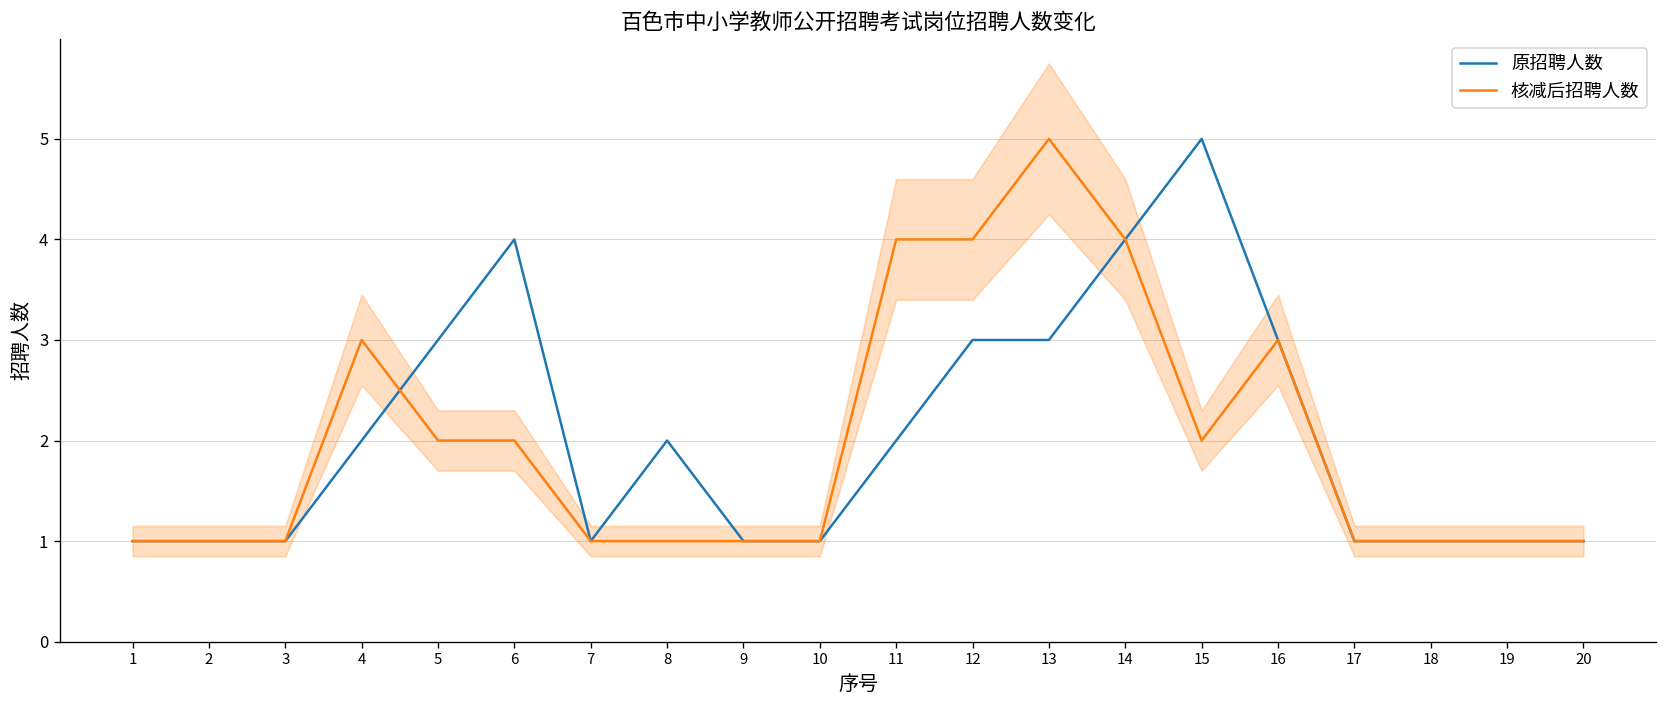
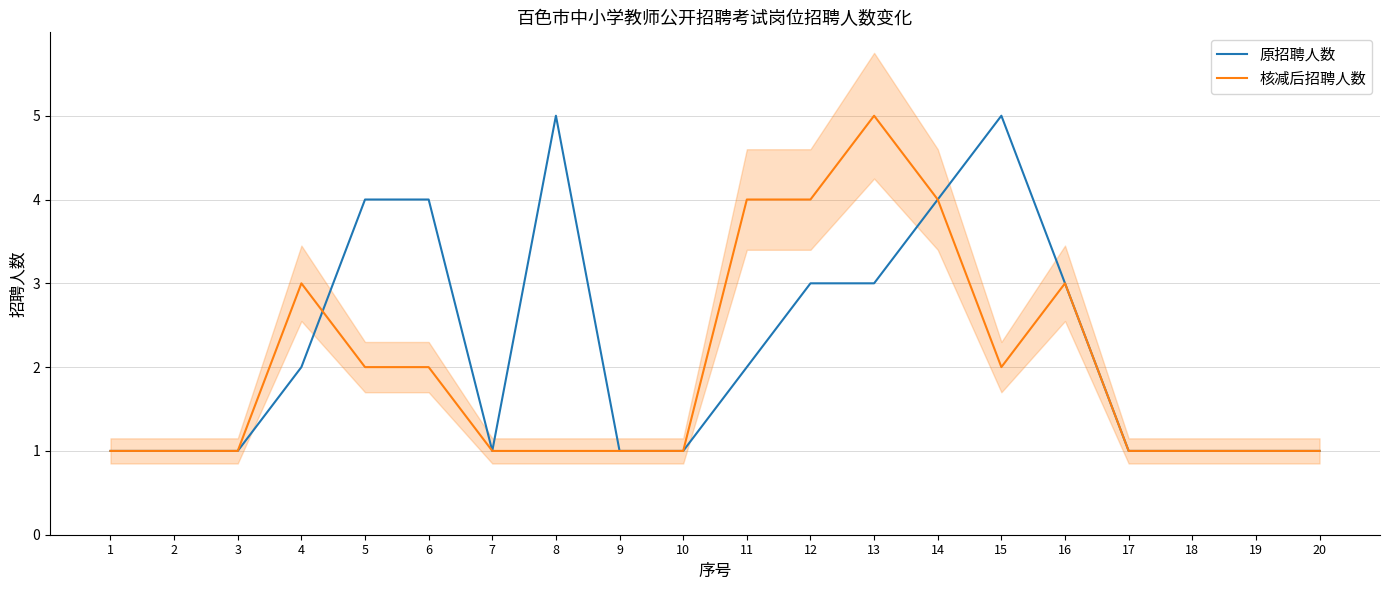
  {
    "原招聘人数": {
      "4": 2,
-     "5": 3,
+     "5": 4,
      "6": 4,
-     "8": 2,
+     "8": 5,
      "11": 2,
      "12": 3,
      "13": 3,
      "15": 5
    }
  }
